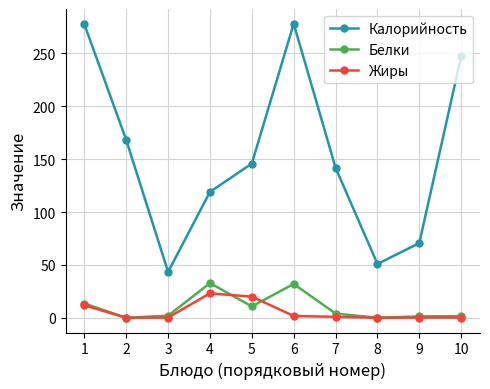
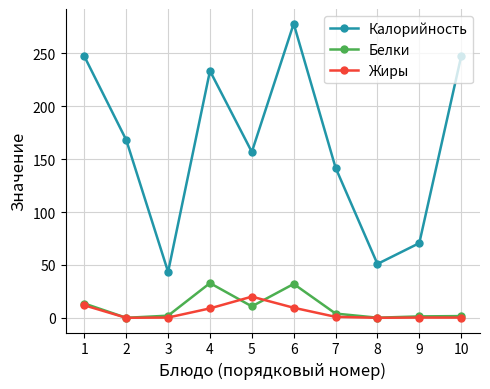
  {
    "Калорийность": {
-     "1": 277,
+     "1": 247,
      "2": 168,
      "3": 43,
-     "4": 119,
-     "5": 146,
+     "4": 233,
+     "5": 157,
      "6": 278,
      "7": 142,
      "8": 51,
      "9": 71
    },
    "Белки": {
      "4": 33,
      "5": 11,
      "6": 32,
      "7": 4
    },
    "Жиры": {
-     "4": 23,
+     "4": 9,
      "5": 20,
-     "6": 2,
+     "6": 10,
      "7": 1
    }
  }
